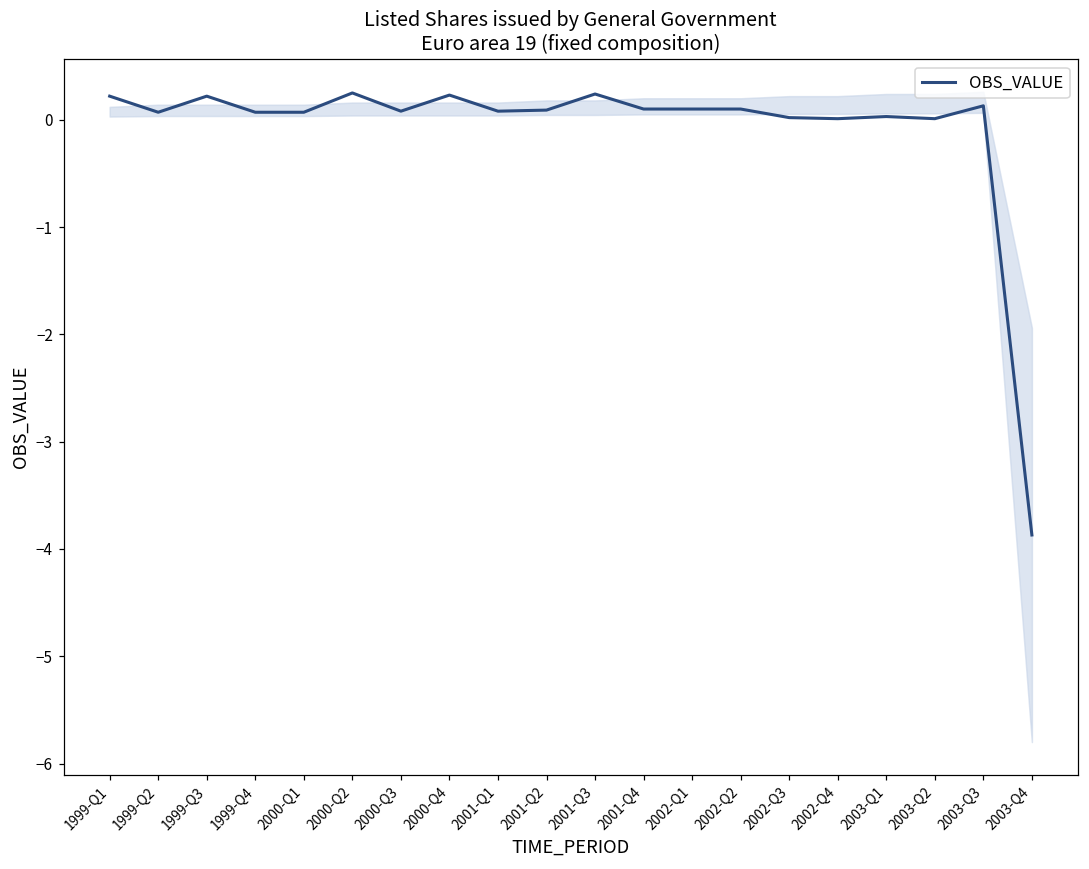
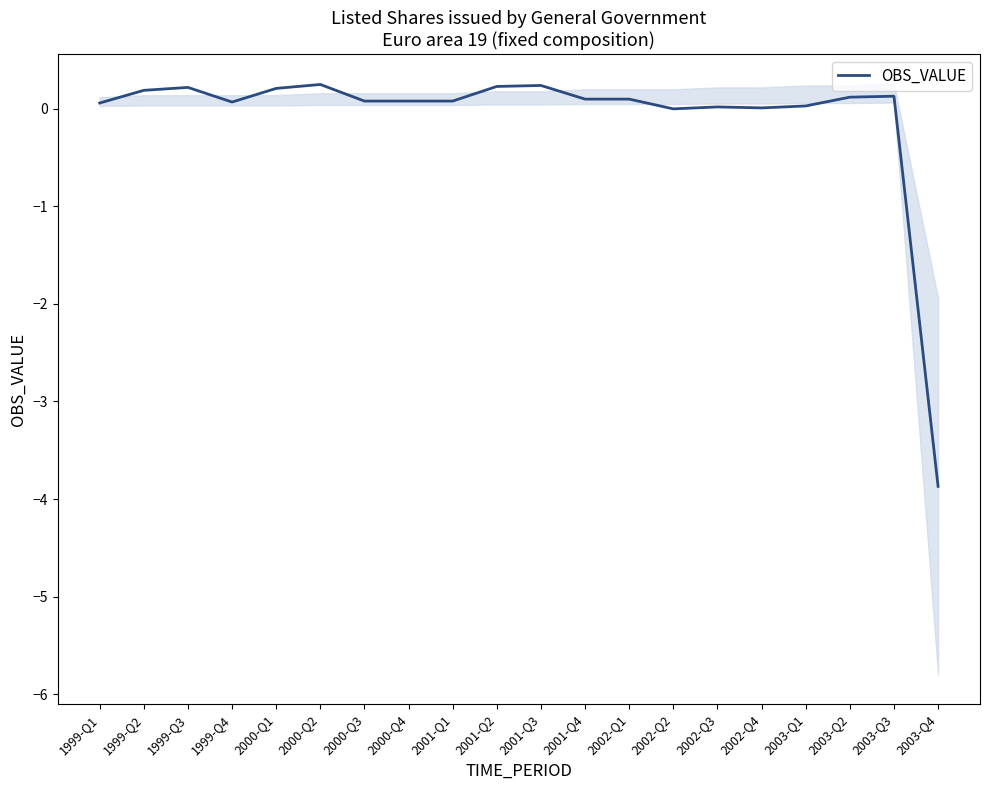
  {
    "OBS_VALUE": {
-     "1999-Q1": 0.2,
-     "1999-Q2": 0.1,
+     "1999-Q1": 0.1,
+     "1999-Q2": 0.2,
      "1999-Q3": 0.2,
      "1999-Q4": 0.1,
-     "2000-Q1": 0.1,
+     "2000-Q1": 0.2,
      "2000-Q2": 0.3,
      "2000-Q3": 0.1,
-     "2000-Q4": 0.2,
+     "2000-Q4": 0.1,
      "2001-Q1": 0.1,
-     "2001-Q2": 0.1,
+     "2001-Q2": 0.2,
      "2001-Q3": 0.2,
      "2001-Q4": 0.1,
      "2002-Q1": 0.1,
-     "2002-Q2": 0.1,
+     "2002-Q2": 0.0,
      "2002-Q3": 0.0,
      "2002-Q4": 0.0,
      "2003-Q1": 0.0,
-     "2003-Q2": 0.0,
+     "2003-Q2": 0.1,
      "2003-Q3": 0.1,
      "2003-Q4": -3.9
    }
  }
